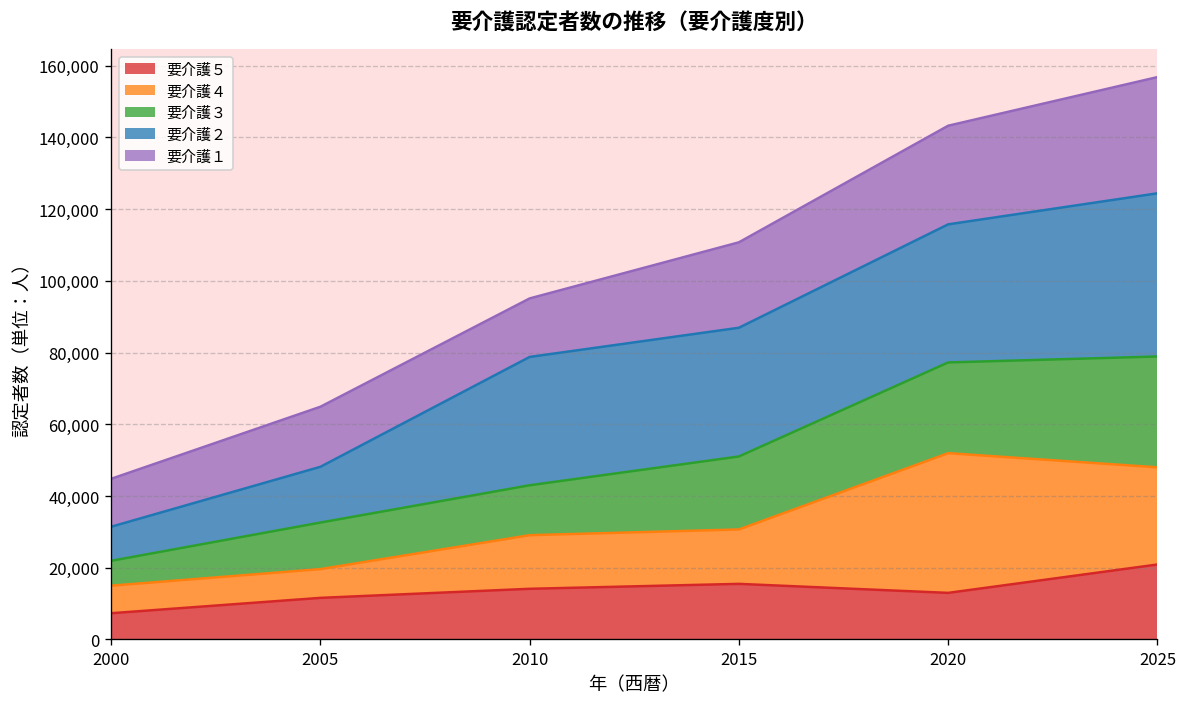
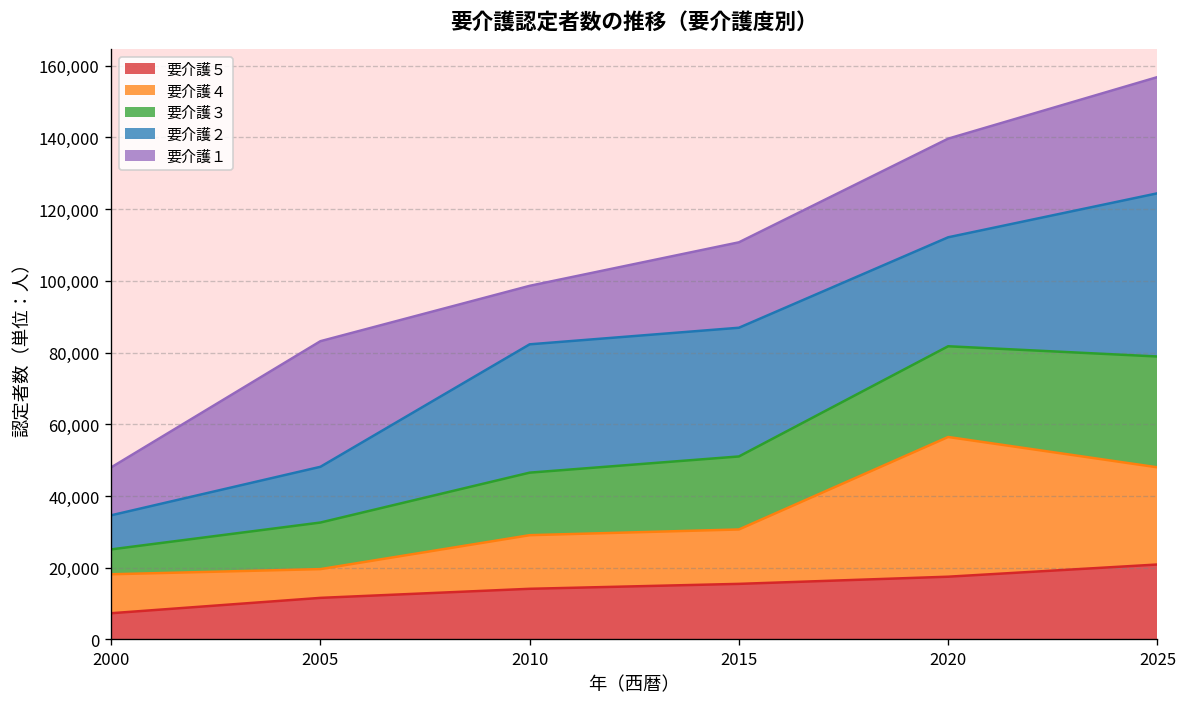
  {
    "要介護５": {
      "2000": "7,000",
      "2005": "12,000",
      "2010": "14,000",
      "2015": "16,000",
-     "2020": "13,000",
+     "2020": "18,000",
      "2025": "21,000"
    },
    "要介護４": {
-     "2000": "8,000",
+     "2000": "11,000",
      "2005": "8,000",
      "2010": "15,000",
      "2015": "15,000",
      "2020": "39,000",
      "2025": "27,000"
    },
    "要介護３": {
      "2000": "7,000",
      "2005": "13,000",
-     "2010": "14,000",
+     "2010": "17,000",
      "2015": "20,000",
      "2020": "25,000",
      "2025": "31,000"
    },
    "要介護２": {
      "2000": "10,000",
      "2005": "16,000",
      "2010": "36,000",
      "2015": "36,000",
-     "2020": "39,000",
+     "2020": "30,000",
      "2025": "46,000"
    },
    "要介護１": {
      "2000": "13,000",
-     "2005": "17,000",
+     "2005": "35,000",
      "2010": "16,000",
      "2015": "24,000",
      "2020": "28,000",
      "2025": "32,000"
    }
  }
